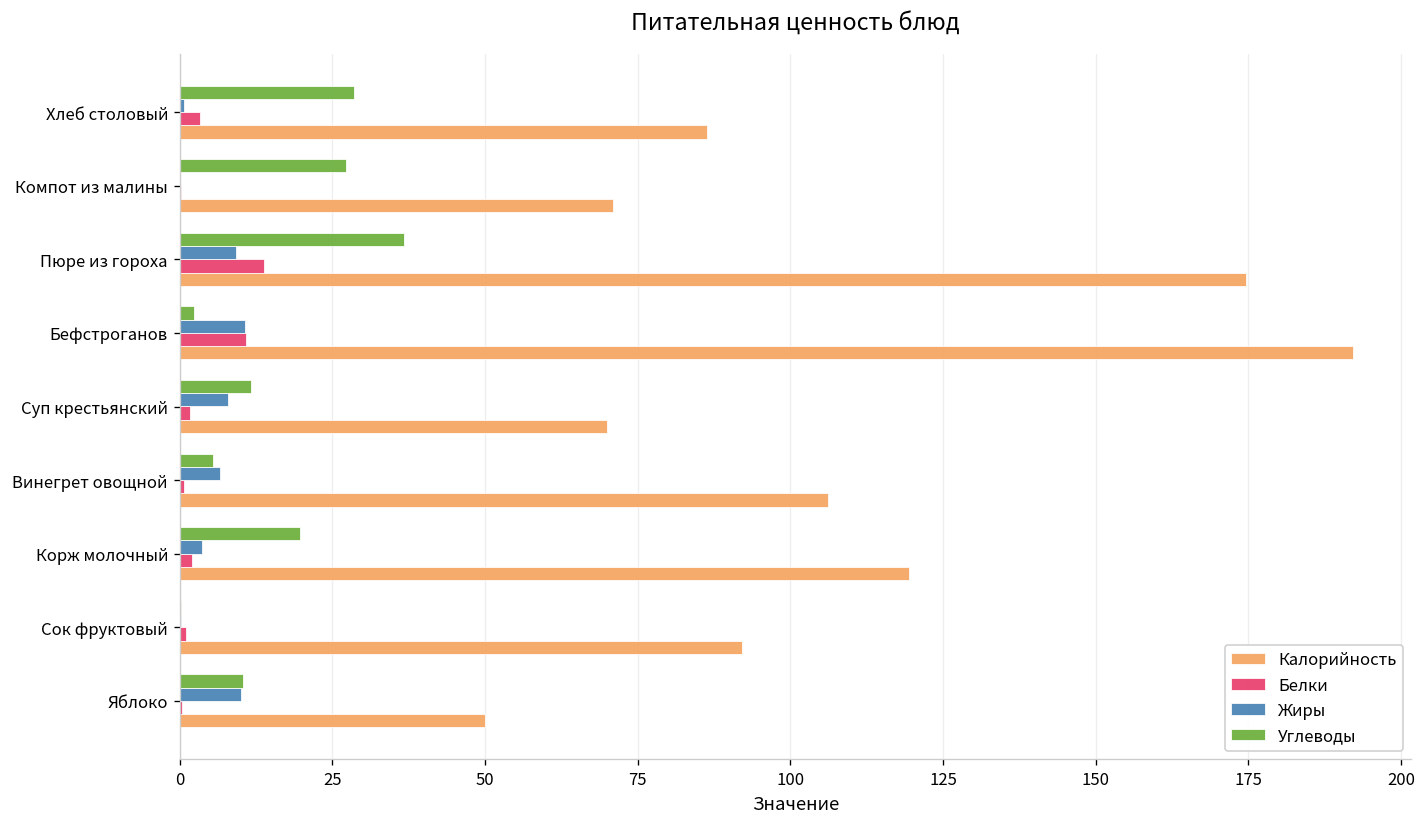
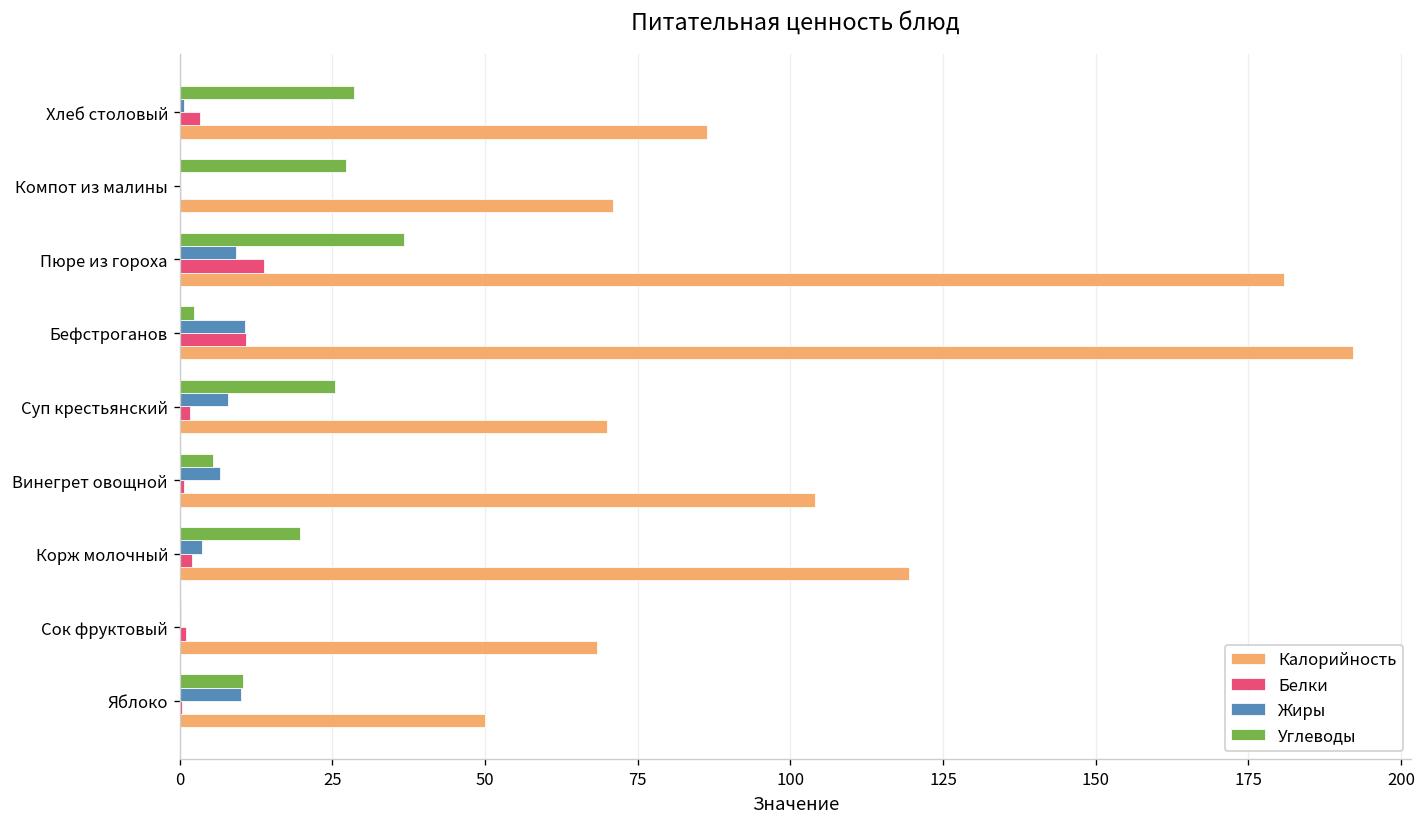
  {
    "Калорийность": {
      "Хлеб столовый": 86,
      "Компот из малины": 71,
-     "Пюре из гороха": 175,
+     "Пюре из гороха": 181,
      "Бефстроганов": 192,
      "Суп крестьянский": 70,
-     "Винегрет овощной": 106,
+     "Винегрет овощной": 104,
      "Корж молочный": 120,
-     "Сок фруктовый": 92,
+     "Сок фруктовый": 68,
      "Яблоко": 50
    },
    "Белки": {
      "Хлеб столовый": 3,
      "Пюре из гороха": 14,
      "Бефстроганов": 11,
      "Суп крестьянский": 2,
      "Винегрет овощной": 1,
      "Корж молочный": 2,
      "Сок фруктовый": 1
    },
    "Жиры": {
      "Хлеб столовый": 1,
      "Пюре из гороха": 9,
      "Бефстроганов": 11,
      "Суп крестьянский": 8,
      "Винегрет овощной": 7,
      "Корж молочный": 4,
      "Яблоко": 10
    },
    "Углеводы": {
      "Хлеб столовый": 29,
      "Компот из малины": 27,
      "Пюре из гороха": 37,
      "Бефстроганов": 2,
-     "Суп крестьянский": 12,
+     "Суп крестьянский": 25,
      "Винегрет овощной": 5,
      "Корж молочный": 20,
      "Яблоко": 10
    }
  }
